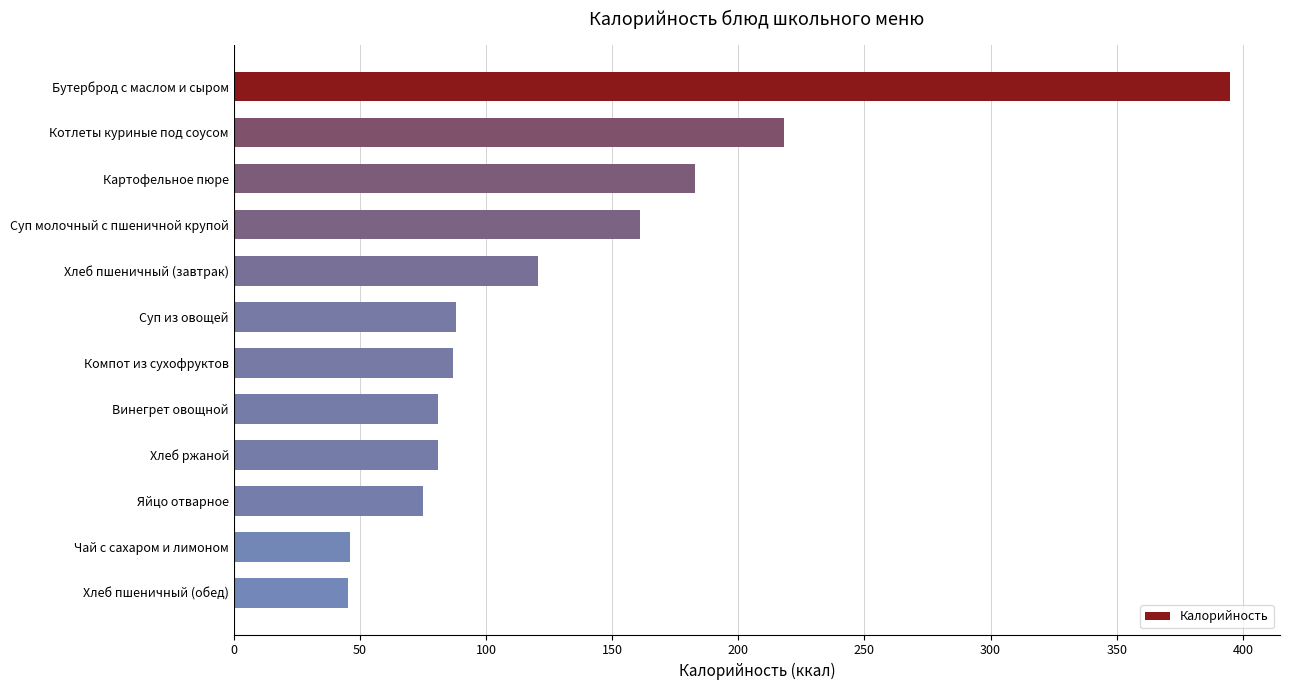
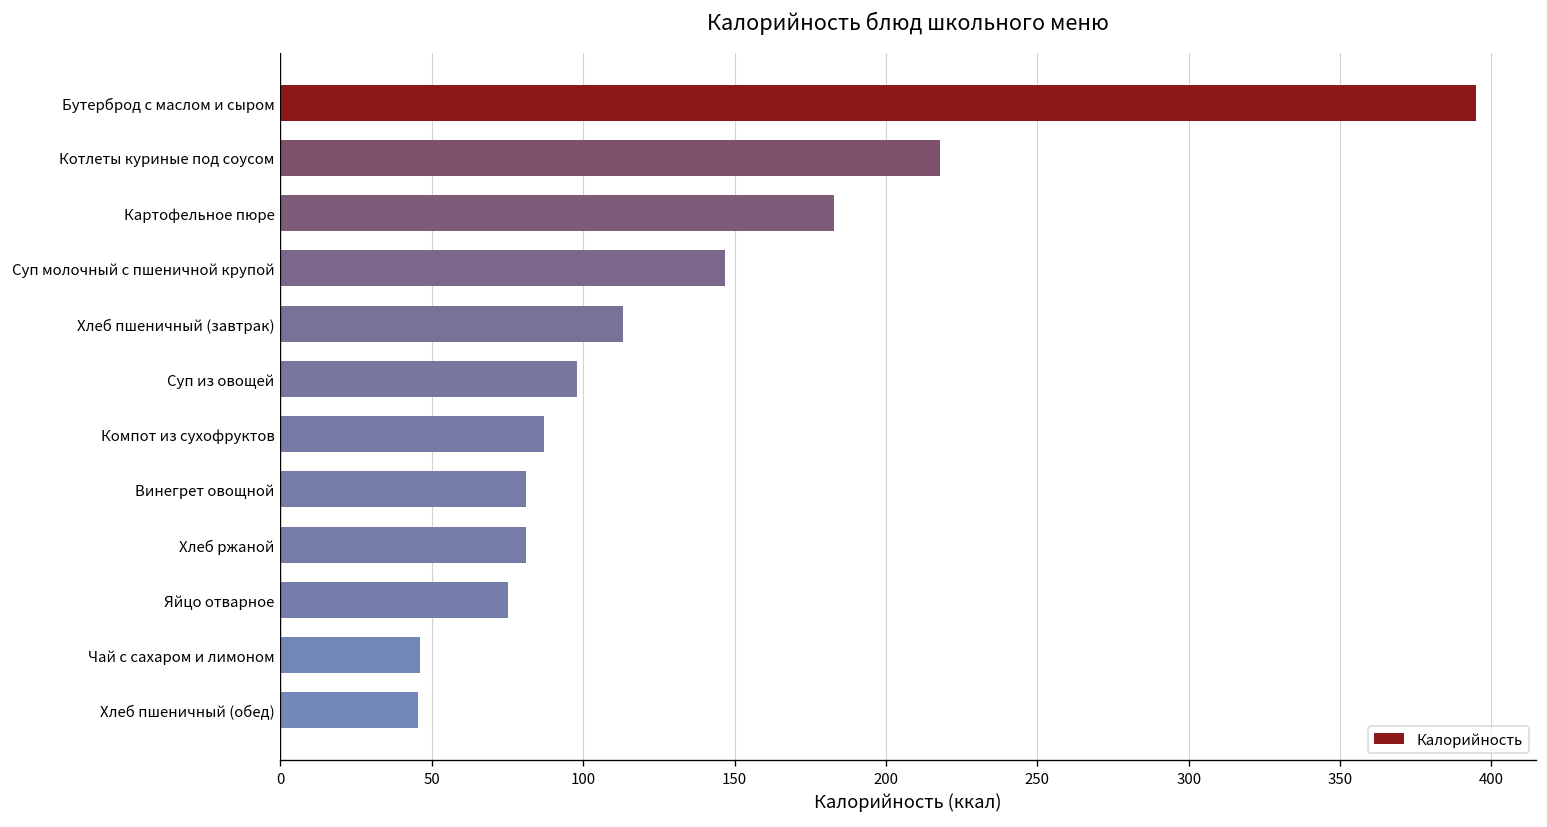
  {
    "Бутерброд с маслом и сыром": 395,
    "Котлеты куриные под соусом": 218,
    "Картофельное пюре": 183,
-   "Суп молочный с пшеничной крупой": 161,
-   "Хлеб пшеничный (завтрак)": 121,
-   "Суп из овощей": 88,
+   "Суп молочный с пшеничной крупой": 147,
+   "Хлеб пшеничный (завтрак)": 113,
+   "Суп из овощей": 98,
    "Компот из сухофруктов": 87,
    "Винегрет овощной": 81,
    "Хлеб ржаной": 81,
    "Яйцо отварное": 75,
    "Чай с сахаром и лимоном": 46,
    "Хлеб пшеничный (обед)": 45
  }
